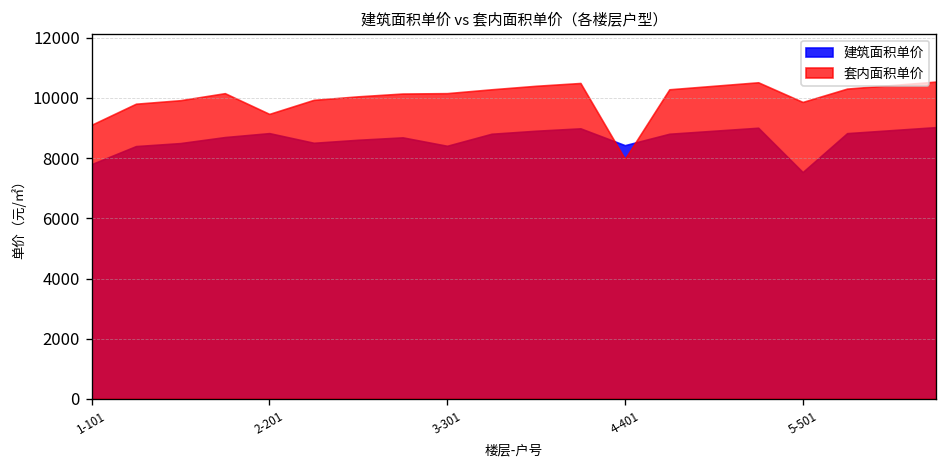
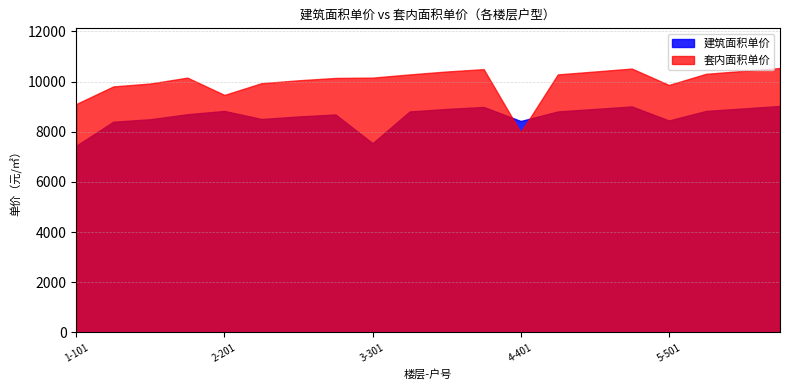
  {
    "建筑面积单价": {
-     "1-101": 7800,
+     "1-101": 7400,
      "2-201": 8800,
-     "3-301": 8400,
+     "3-301": 7500,
      "4-401": 8400,
-     "5-501": 7500
+     "5-501": 8500
    },
    "套内面积单价": {
      "1-101": 9100,
      "2-201": 9500,
      "3-301": 10200,
      "4-401": 8000,
      "5-501": 9900
    }
  }
